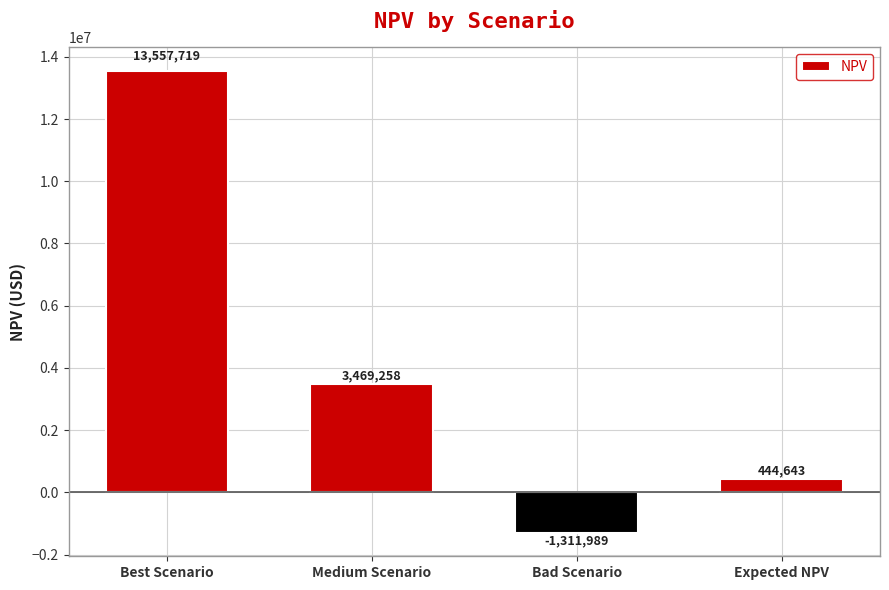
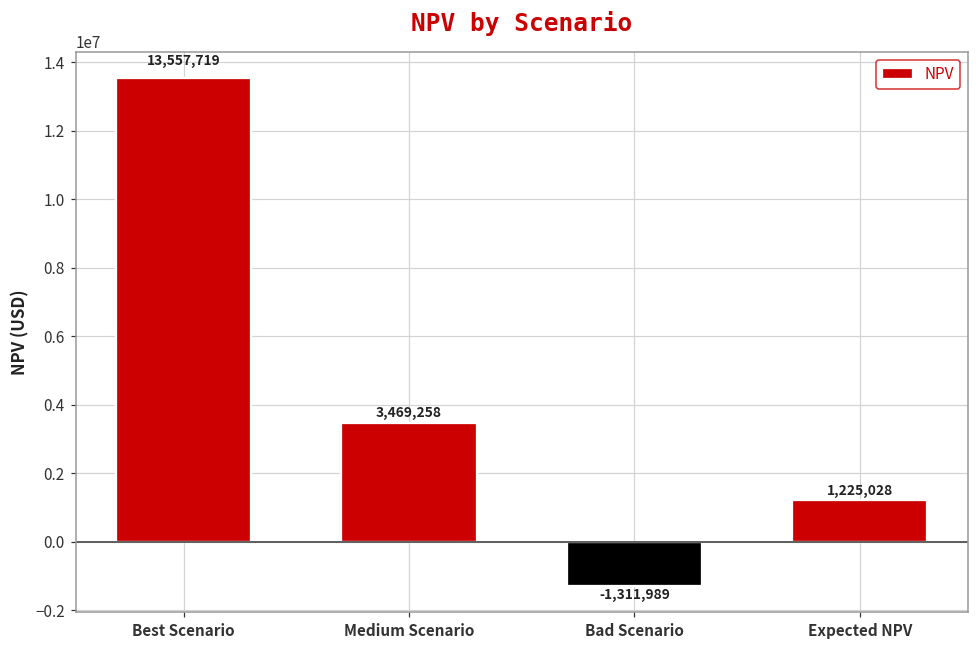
  {
    "Best Scenario": "13,557,719",
    "Medium Scenario": "3,469,258",
    "Bad Scenario": "-1,311,989",
-   "Expected NPV": "444,643"
+   "Expected NPV": "1,225,028"
  }
